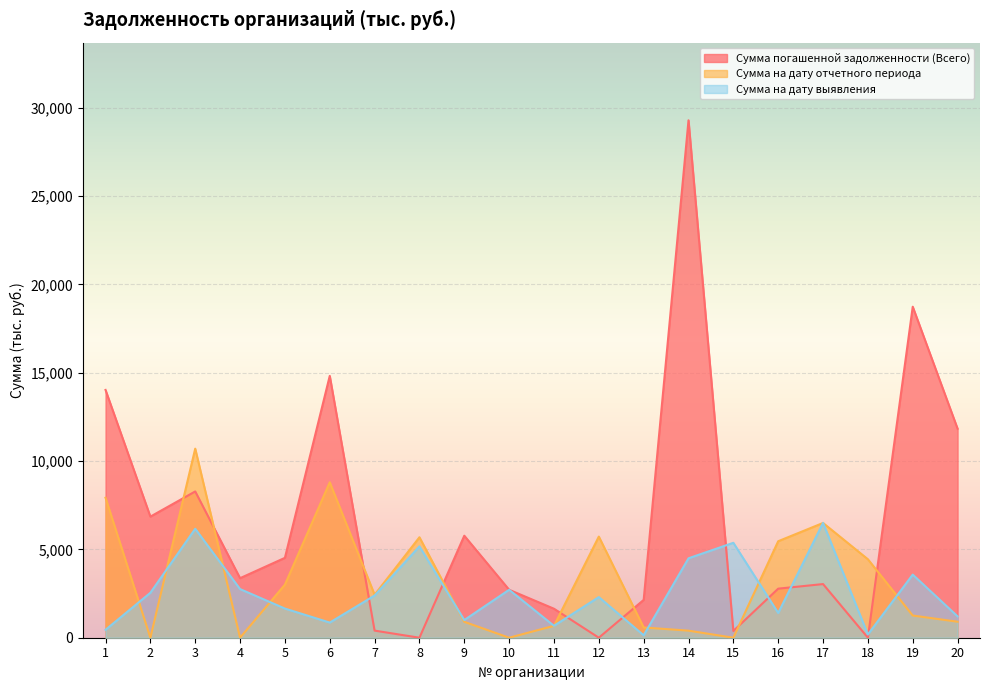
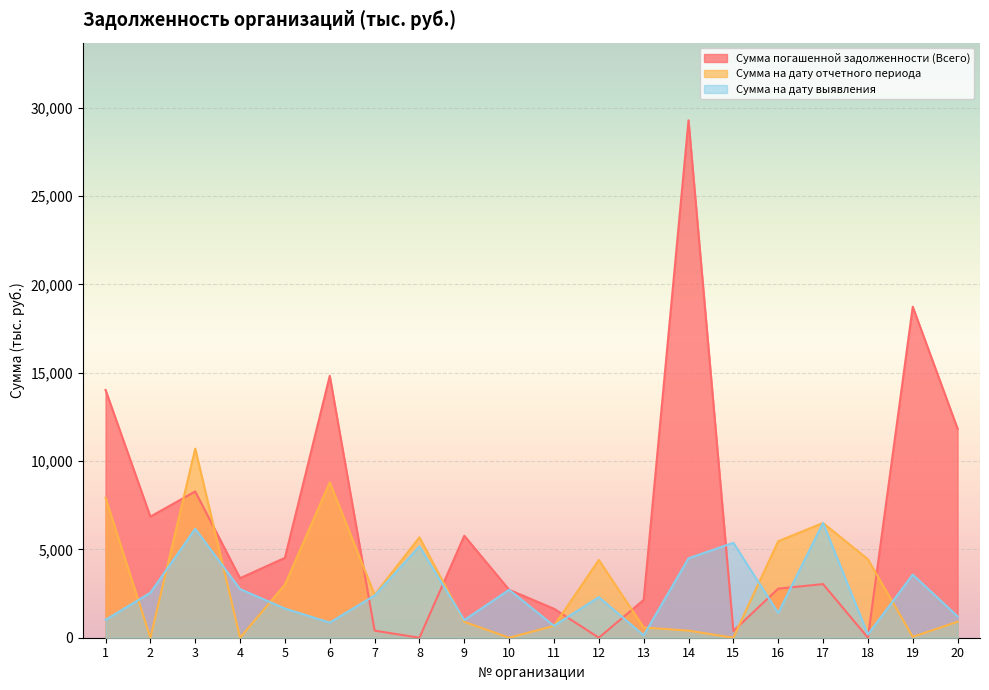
  {
    "Сумма погашенной задолженности (Всего)": {
      "1": "14,000",
      "2": "6,900",
      "3": "8,300",
      "4": "3,400",
      "5": "4,500",
      "6": "14,800",
      "7": "400",
      "8": "0",
      "9": "5,800",
      "11": "1,600",
      "12": "0",
      "13": "2,100",
      "14": "29,300",
      "15": "400",
      "16": "2,800",
      "17": "3,000",
      "18": "0",
      "19": "18,700",
      "20": "11,800"
    },
    "Сумма на дату отчетного периода": {
      "1": "7,900",
      "2": "0",
      "3": "10,700",
      "4": "0",
      "5": "3,000",
      "6": "8,800",
      "8": "5,700",
      "10": "0",
-     "12": "5,700",
+     "12": "4,400",
      "13": "600",
      "14": "400",
      "15": "0",
      "16": "5,500",
      "18": "4,400",
-     "19": "1,300",
+     "19": "100",
      "20": "900"
    },
    "Сумма на дату выявления": {
-     "1": "500",
+     "1": "1,000",
      "2": "2,500",
      "3": "6,200",
      "4": "2,800",
      "5": "1,700",
      "6": "900",
      "8": "5,200",
      "12": "2,300",
      "13": "100",
      "14": "4,500",
      "15": "5,400",
      "16": "1,400",
      "18": "200",
      "19": "3,600",
      "20": "1,200"
    }
  }
